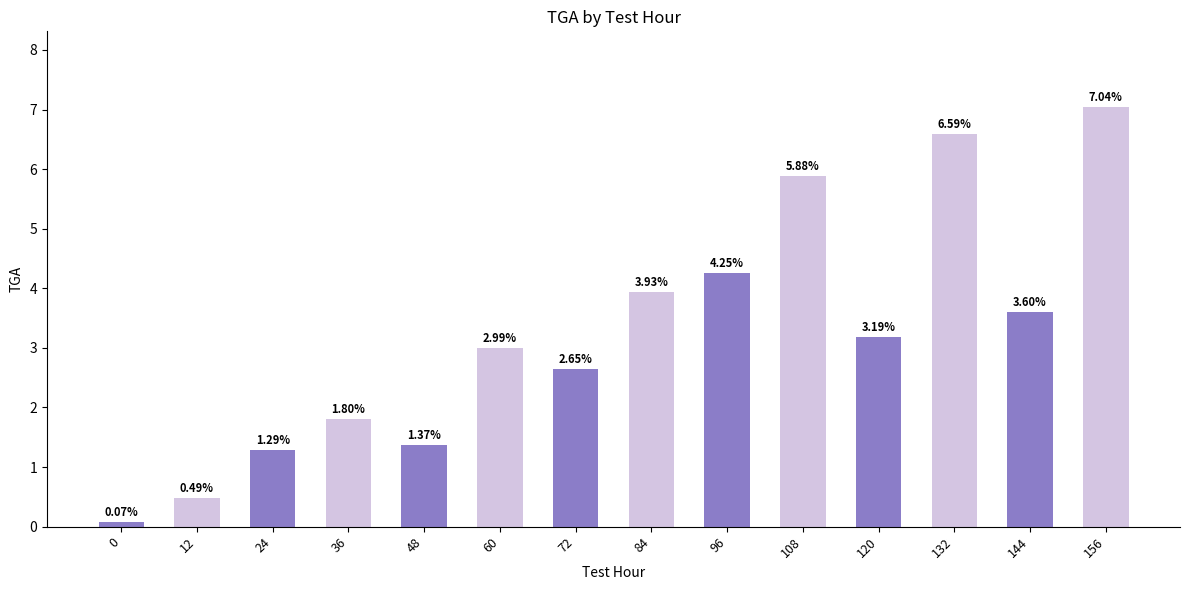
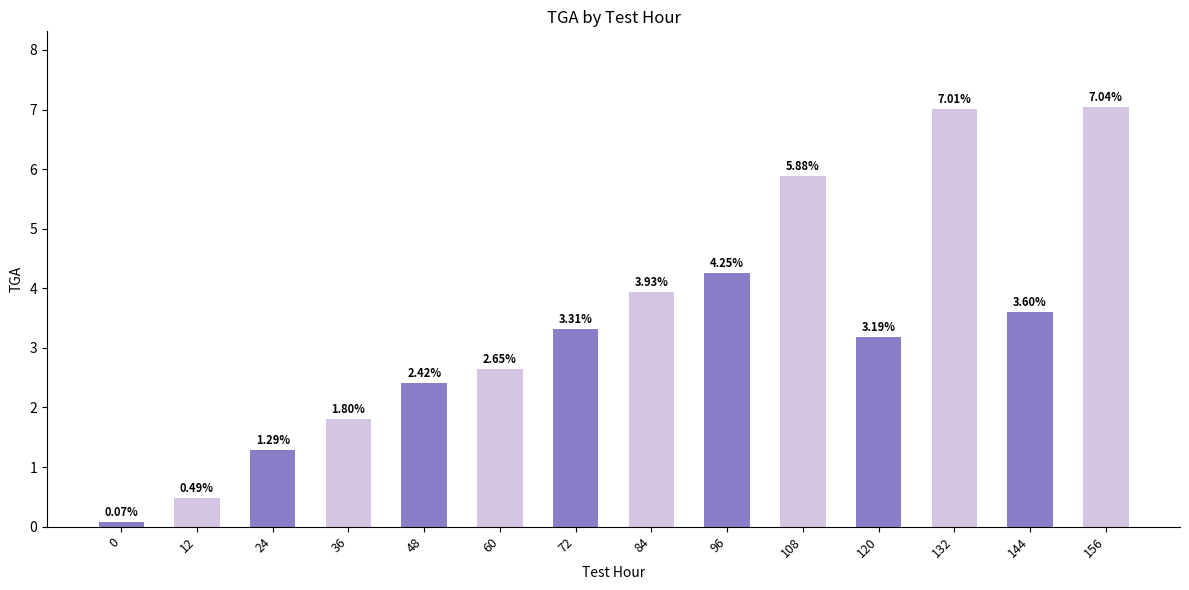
  {
    "0": "0.07%",
    "12": "0.49%",
    "24": "1.29%",
    "36": "1.80%",
-   "48": "1.37%",
-   "60": "2.99%",
-   "72": "2.65%",
+   "48": "2.42%",
+   "60": "2.65%",
+   "72": "3.31%",
    "84": "3.93%",
    "96": "4.25%",
    "108": "5.88%",
    "120": "3.19%",
-   "132": "6.59%",
+   "132": "7.01%",
    "144": "3.60%",
    "156": "7.04%"
  }
